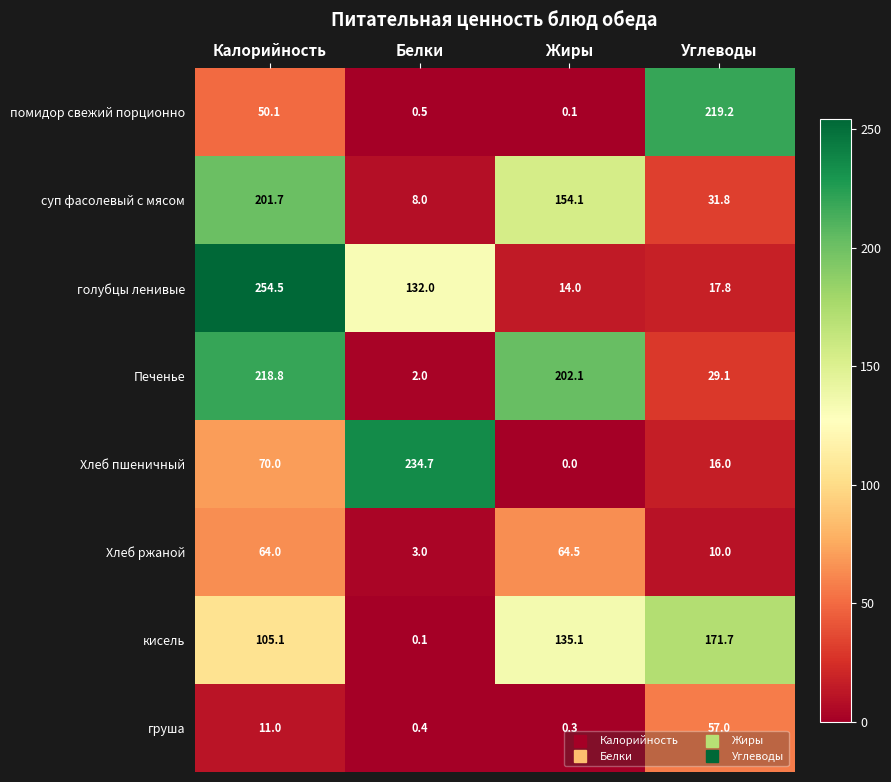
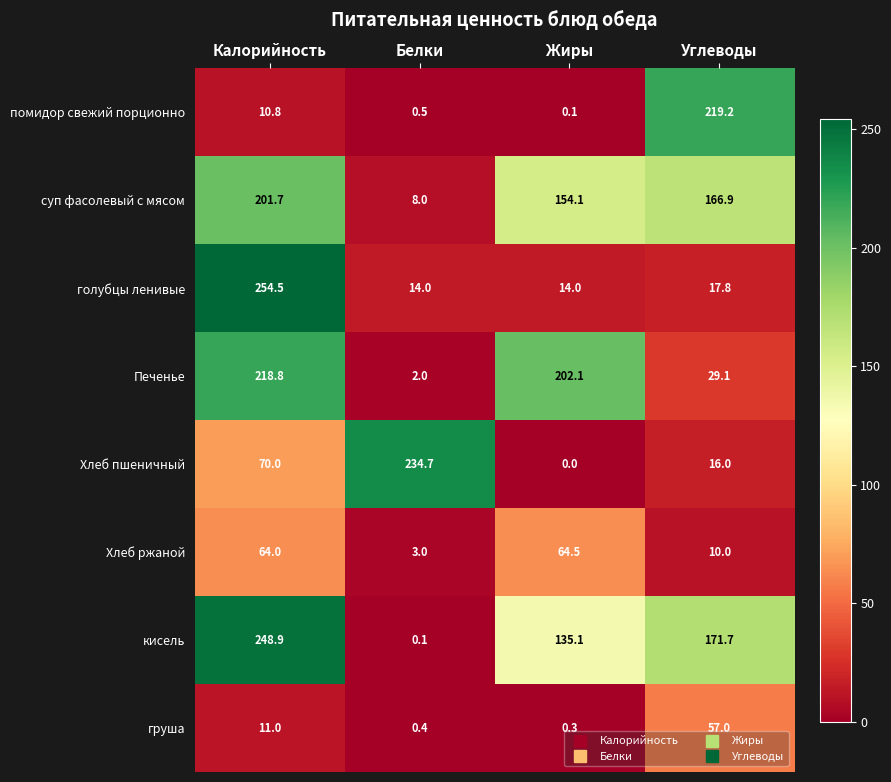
  {
    "помидор свежий порционно": {
-     "Калорийность": 50.1,
+     "Калорийность": 10.8,
      "Белки": 0.5,
      "Жиры": 0.1,
      "Углеводы": 219.2
    },
    "суп фасолевый с мясом": {
      "Калорийность": 201.7,
      "Белки": 8.0,
      "Жиры": 154.1,
-     "Углеводы": 31.8
+     "Углеводы": 166.9
    },
    "голубцы ленивые": {
      "Калорийность": 254.5,
-     "Белки": 132.0,
+     "Белки": 14.0,
      "Жиры": 14.0,
      "Углеводы": 17.8
    },
    "Печенье": {
      "Калорийность": 218.8,
      "Белки": 2.0,
      "Жиры": 202.1,
      "Углеводы": 29.1
    },
    "Хлеб пшеничный": {
      "Калорийность": 70.0,
      "Белки": 234.7,
      "Жиры": 0.0,
      "Углеводы": 16.0
    },
    "Хлеб ржаной": {
      "Калорийность": 64.0,
      "Белки": 3.0,
      "Жиры": 64.5,
      "Углеводы": 10.0
    },
    "кисель": {
-     "Калорийность": 105.1,
+     "Калорийность": 248.9,
      "Белки": 0.1,
      "Жиры": 135.1,
      "Углеводы": 171.7
    },
    "груша": {
      "Калорийность": 11.0,
      "Белки": 0.4
    }
  }
